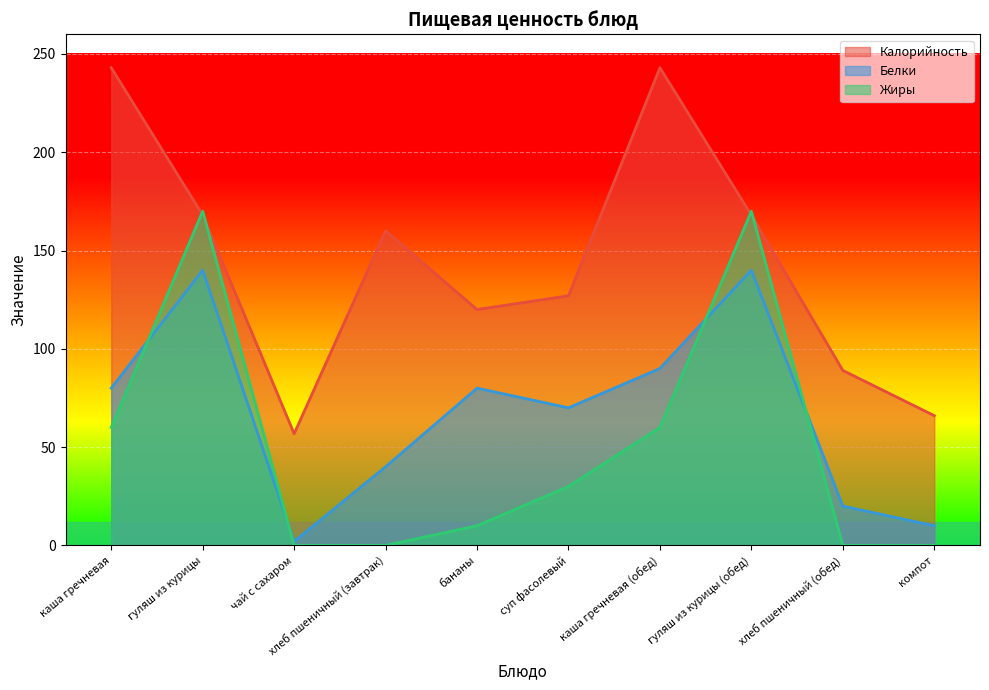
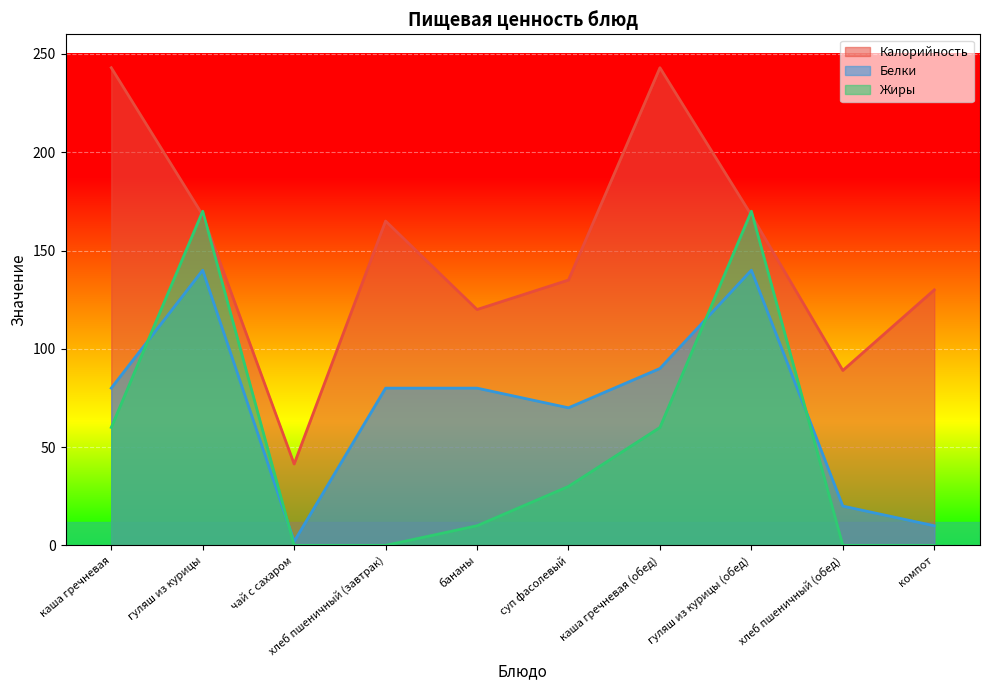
  {
    "Калорийность": {
      "каша гречневая": 243,
      "гуляш из курицы": 168,
-     "чай с сахаром": 57,
-     "хлеб пшеничный (завтрак)": 160,
+     "чай с сахаром": 41,
+     "хлеб пшеничный (завтрак)": 165,
      "бананы": 120,
-     "суп фасолевый": 127,
+     "суп фасолевый": 135,
      "каша гречневая (обед)": 243,
      "гуляш из курицы (обед)": 168,
      "хлеб пшеничный (обед)": 89,
-     "компот": 66
+     "компот": 130
    },
    "Белки": {
      "каша гречневая": 80,
      "гуляш из курицы": 140,
      "чай с сахаром": 2,
-     "хлеб пшеничный (завтрак)": 40,
+     "хлеб пшеничный (завтрак)": 80,
      "бананы": 80,
      "суп фасолевый": 70,
      "каша гречневая (обед)": 90,
      "гуляш из курицы (обед)": 140,
      "хлеб пшеничный (обед)": 20,
      "компот": 10
    }
  }
